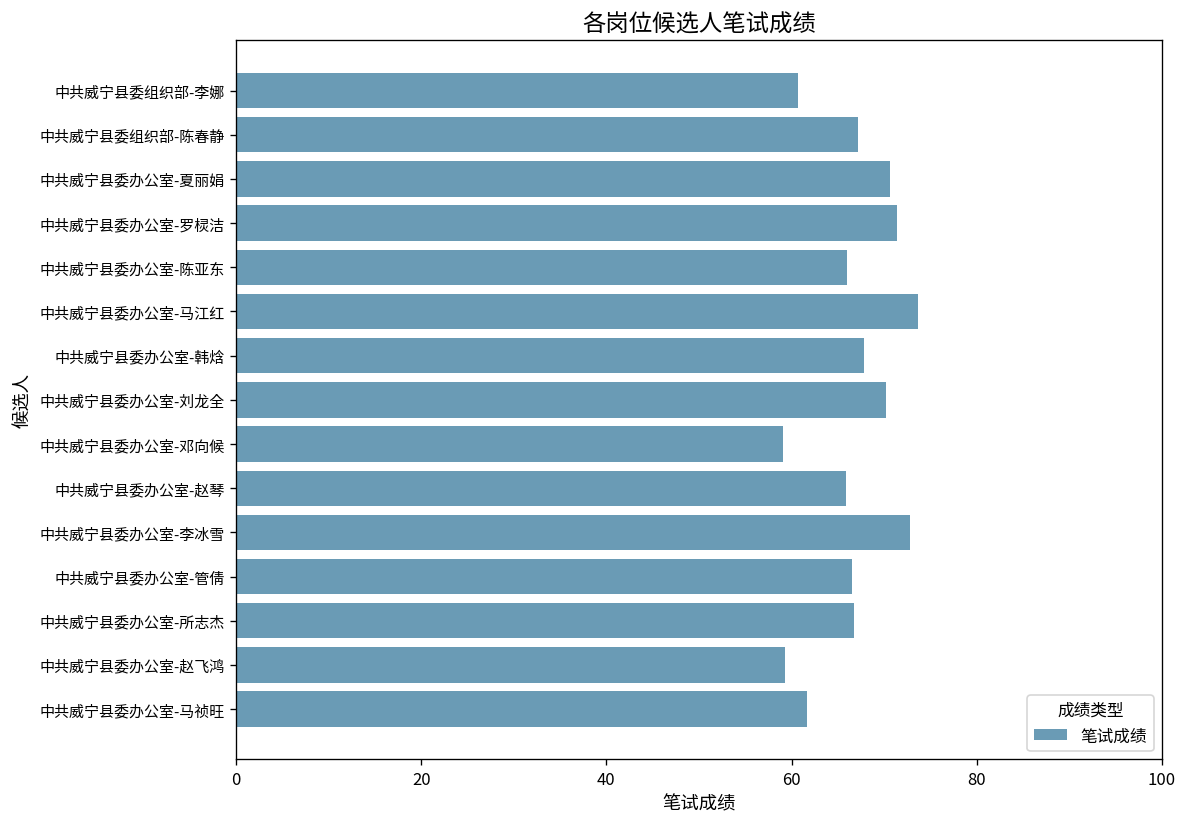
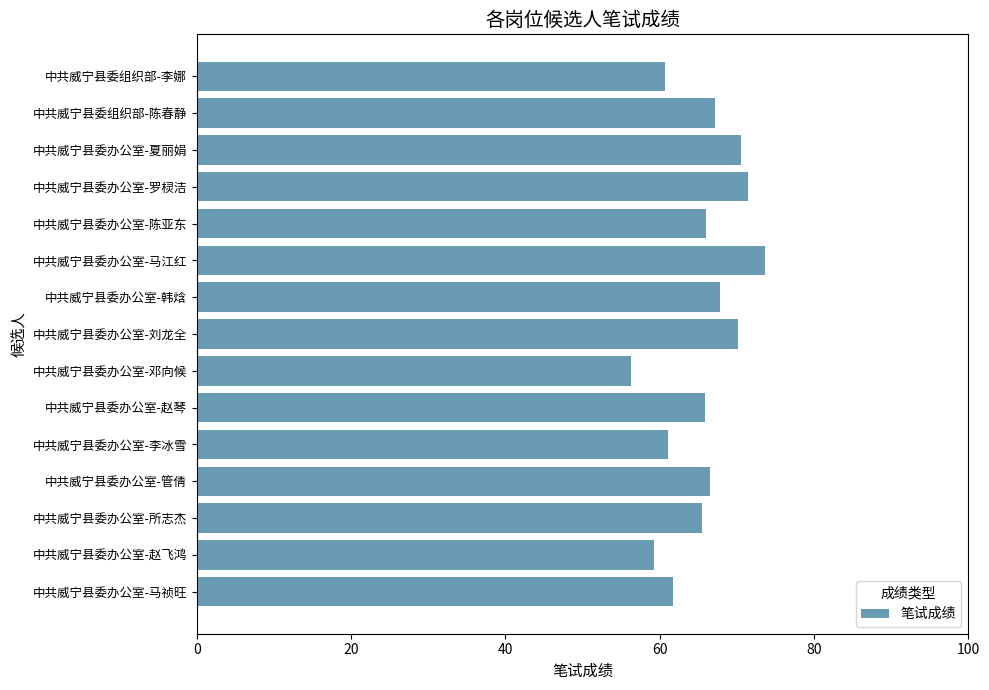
  {
    "中共威宁县委组织部-李娜": 61,
    "中共威宁县委组织部-陈春静": 67,
    "中共威宁县委办公室-夏丽娟": 71,
    "中共威宁县委办公室-罗棂洁": 71,
    "中共威宁县委办公室-陈亚东": 66,
    "中共威宁县委办公室-马江红": 74,
    "中共威宁县委办公室-韩焓": 68,
    "中共威宁县委办公室-刘龙全": 70,
-   "中共威宁县委办公室-邓向候": 59,
+   "中共威宁县委办公室-邓向候": 56,
    "中共威宁县委办公室-赵琴": 66,
-   "中共威宁县委办公室-李冰雪": 73,
+   "中共威宁县委办公室-李冰雪": 61,
    "中共威宁县委办公室-管倩": 67,
-   "中共威宁县委办公室-所志杰": 67,
+   "中共威宁县委办公室-所志杰": 66,
    "中共威宁县委办公室-赵飞鸿": 59,
    "中共威宁县委办公室-马祯旺": 62
  }
